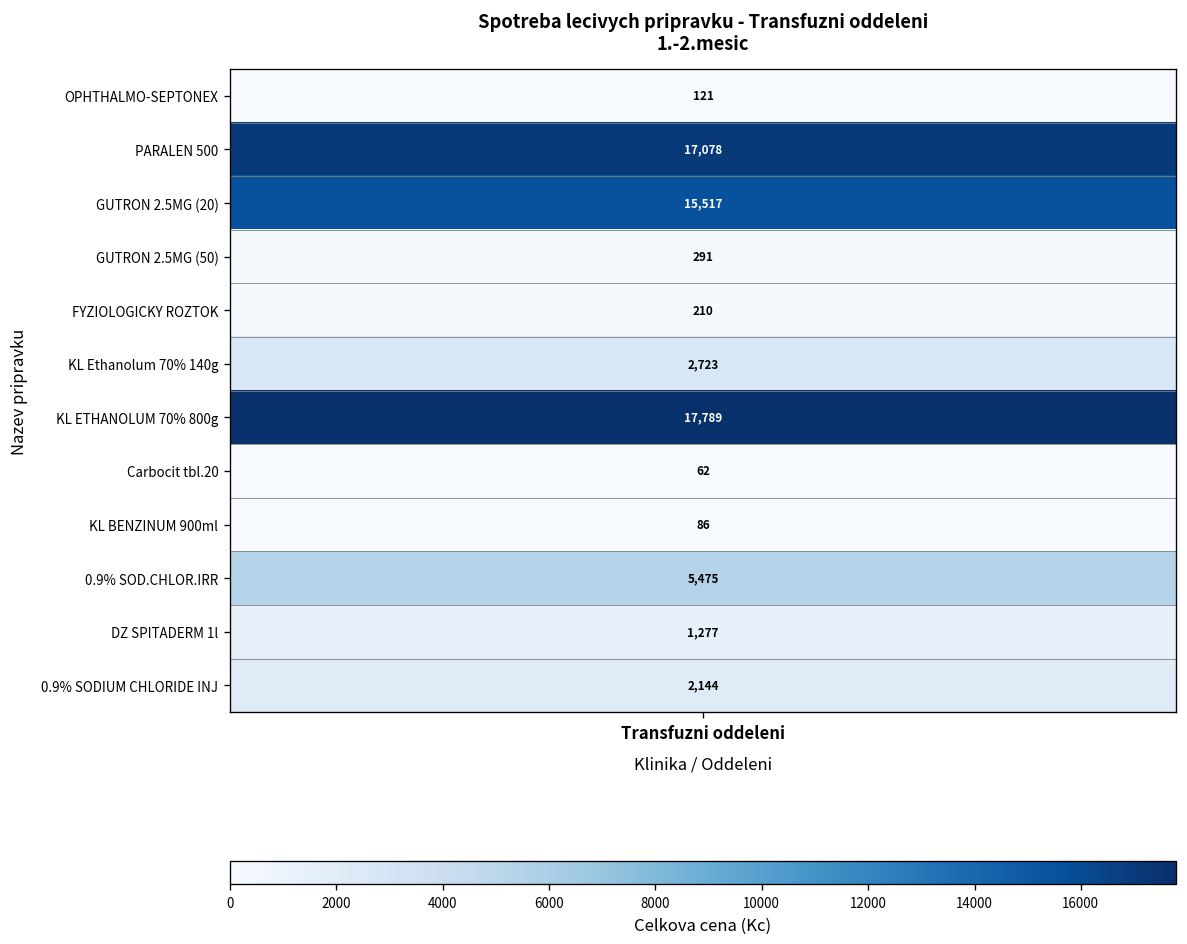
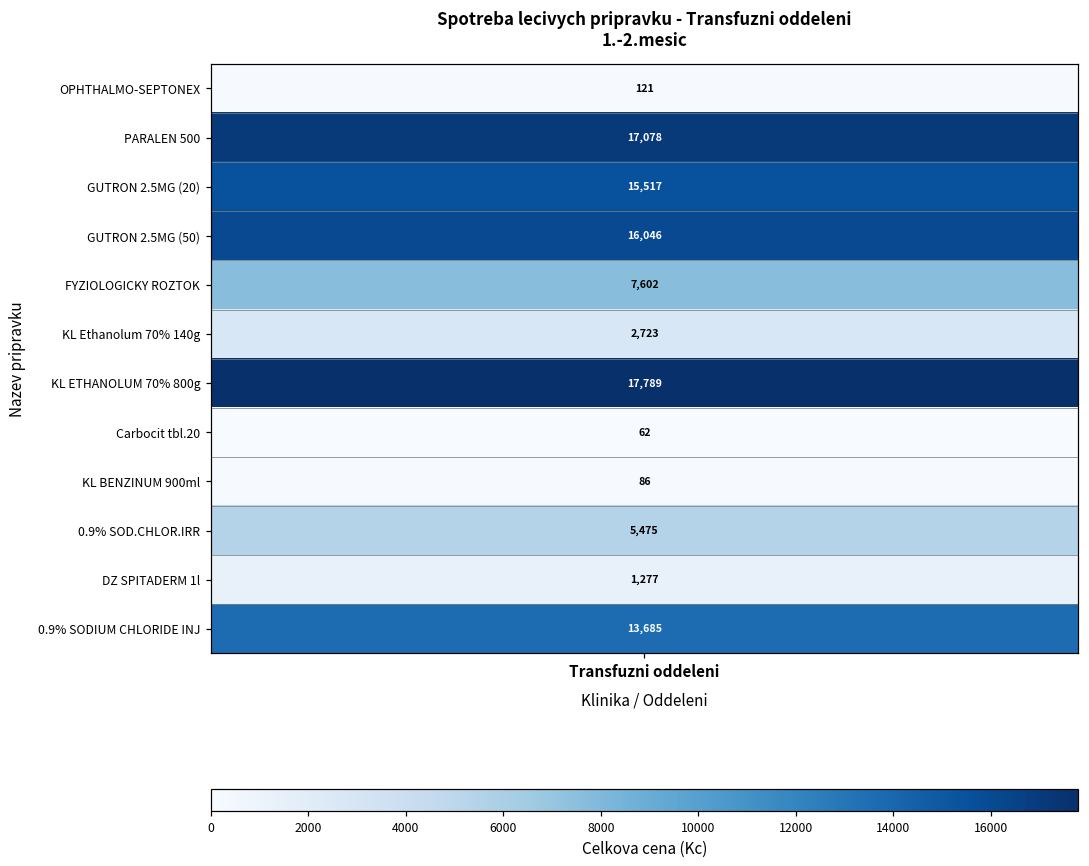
  {
    "OPHTHALMO-SEPTONEX": {
      "Transfuzni oddeleni": "121"
    },
    "PARALEN 500": {
      "Transfuzni oddeleni": "17,078"
    },
    "GUTRON 2.5MG (20)": {
      "Transfuzni oddeleni": "15,517"
    },
    "GUTRON 2.5MG (50)": {
-     "Transfuzni oddeleni": "291"
+     "Transfuzni oddeleni": "16,046"
    },
    "FYZIOLOGICKY ROZTOK": {
-     "Transfuzni oddeleni": "210"
+     "Transfuzni oddeleni": "7,602"
    },
    "KL Ethanolum 70% 140g": {
      "Transfuzni oddeleni": "2,723"
    },
    "KL ETHANOLUM 70% 800g": {
      "Transfuzni oddeleni": "17,789"
    },
    "Carbocit tbl.20": {
      "Transfuzni oddeleni": "62"
    },
    "KL BENZINUM 900ml": {
      "Transfuzni oddeleni": "86"
    },
    "0.9% SOD.CHLOR.IRR": {
      "Transfuzni oddeleni": "5,475"
    },
    "DZ SPITADERM 1l": {
      "Transfuzni oddeleni": "1,277"
    },
    "0.9% SODIUM CHLORIDE INJ": {
-     "Transfuzni oddeleni": "2,144"
+     "Transfuzni oddeleni": "13,685"
    }
  }
